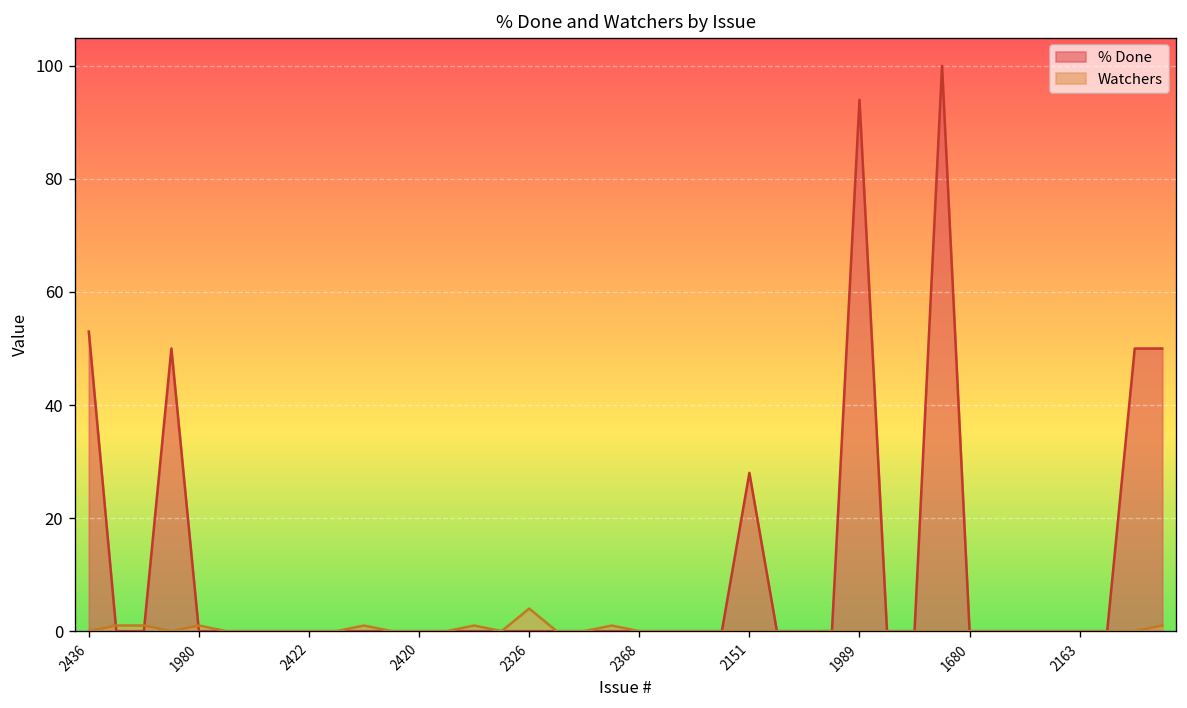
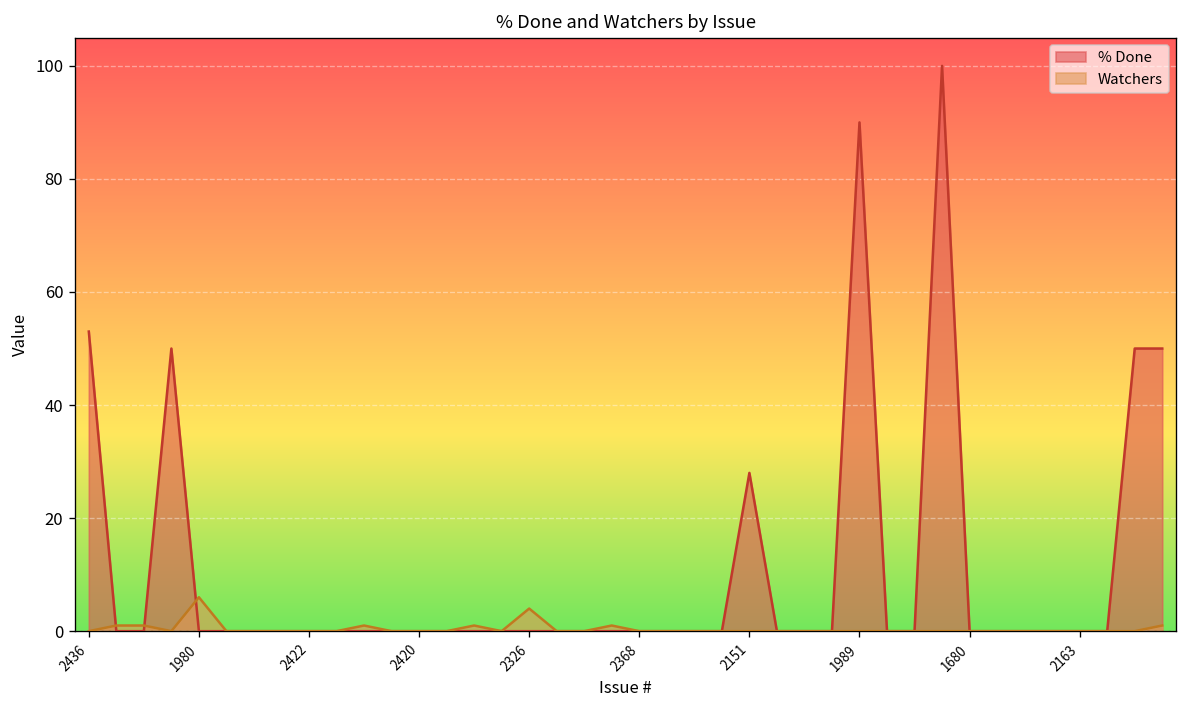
  {
    "% Done": {
      "2436": 53,
      "1980": 0,
      "2326": 0,
      "2151": 28,
-     "1989": 94
+     "1989": 90
    },
    "Watchers": {
      "2436": 0,
-     "1980": 1,
+     "1980": 6,
      "2326": 4,
      "2151": 0,
      "1989": 0
    }
  }
